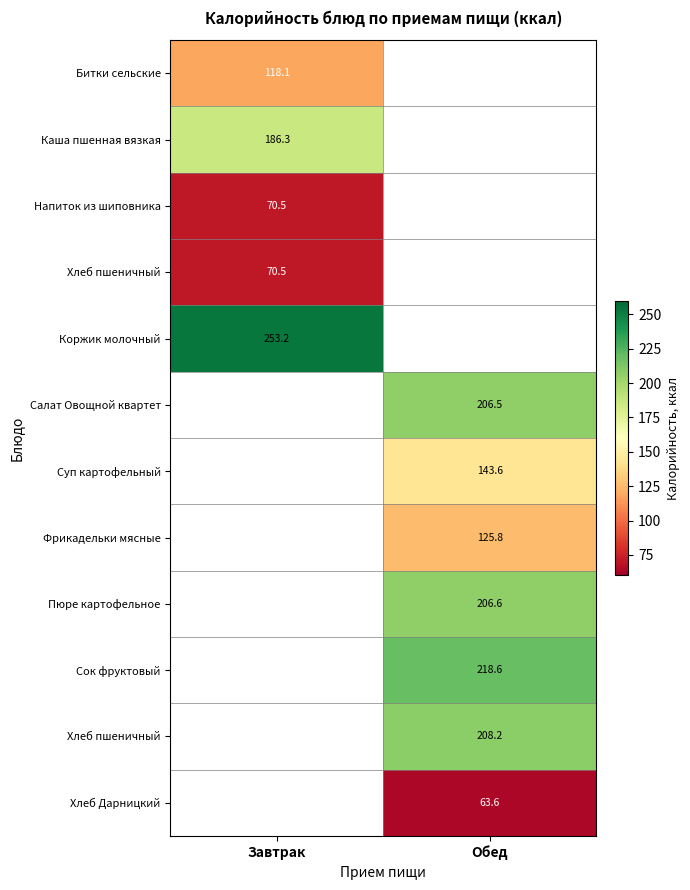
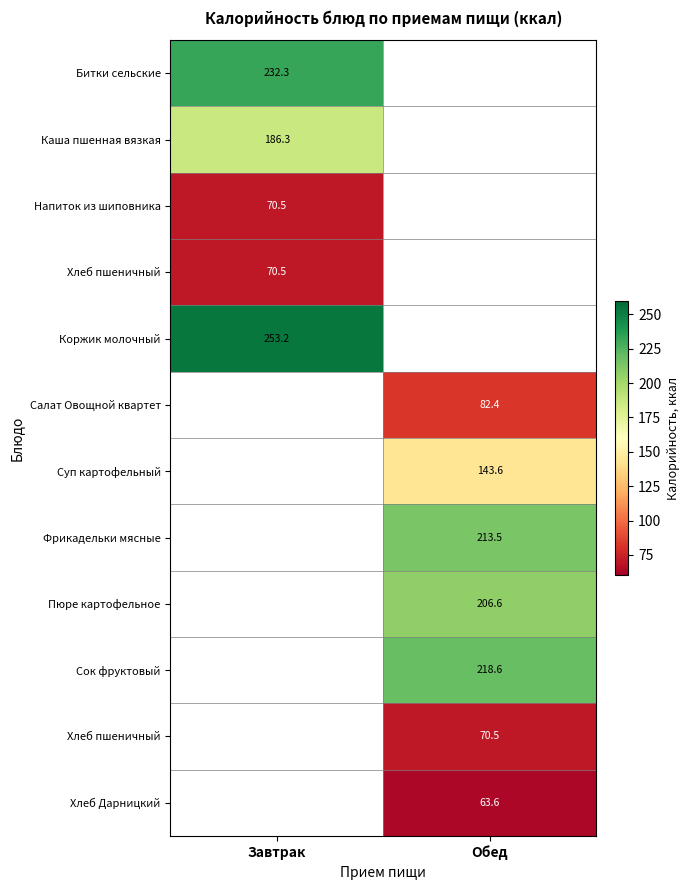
  {
    "Битки сельские": {
-     "Завтрак": 118.1
+     "Завтрак": 232.3
    },
    "Каша пшенная вязкая": {
      "Завтрак": 186.3
    },
    "Напиток из шиповника": {
      "Завтрак": 70.5
    },
    "Хлеб пшеничный": {
      "Завтрак": 70.5,
-     "Обед": 208.2
+     "Обед": 70.5
    },
    "Коржик молочный": {
      "Завтрак": 253.2
    },
    "Салат Овощной квартет": {
-     "Обед": 206.5
+     "Обед": 82.4
    },
    "Суп картофельный": {
      "Обед": 143.6
    },
    "Фрикадельки мясные": {
-     "Обед": 125.8
+     "Обед": 213.5
    },
    "Пюре картофельное": {
      "Обед": 206.6
    },
    "Сок фруктовый": {
      "Обед": 218.6
    },
    "Хлеб Дарницкий": {
      "Обед": 63.6
    }
  }
